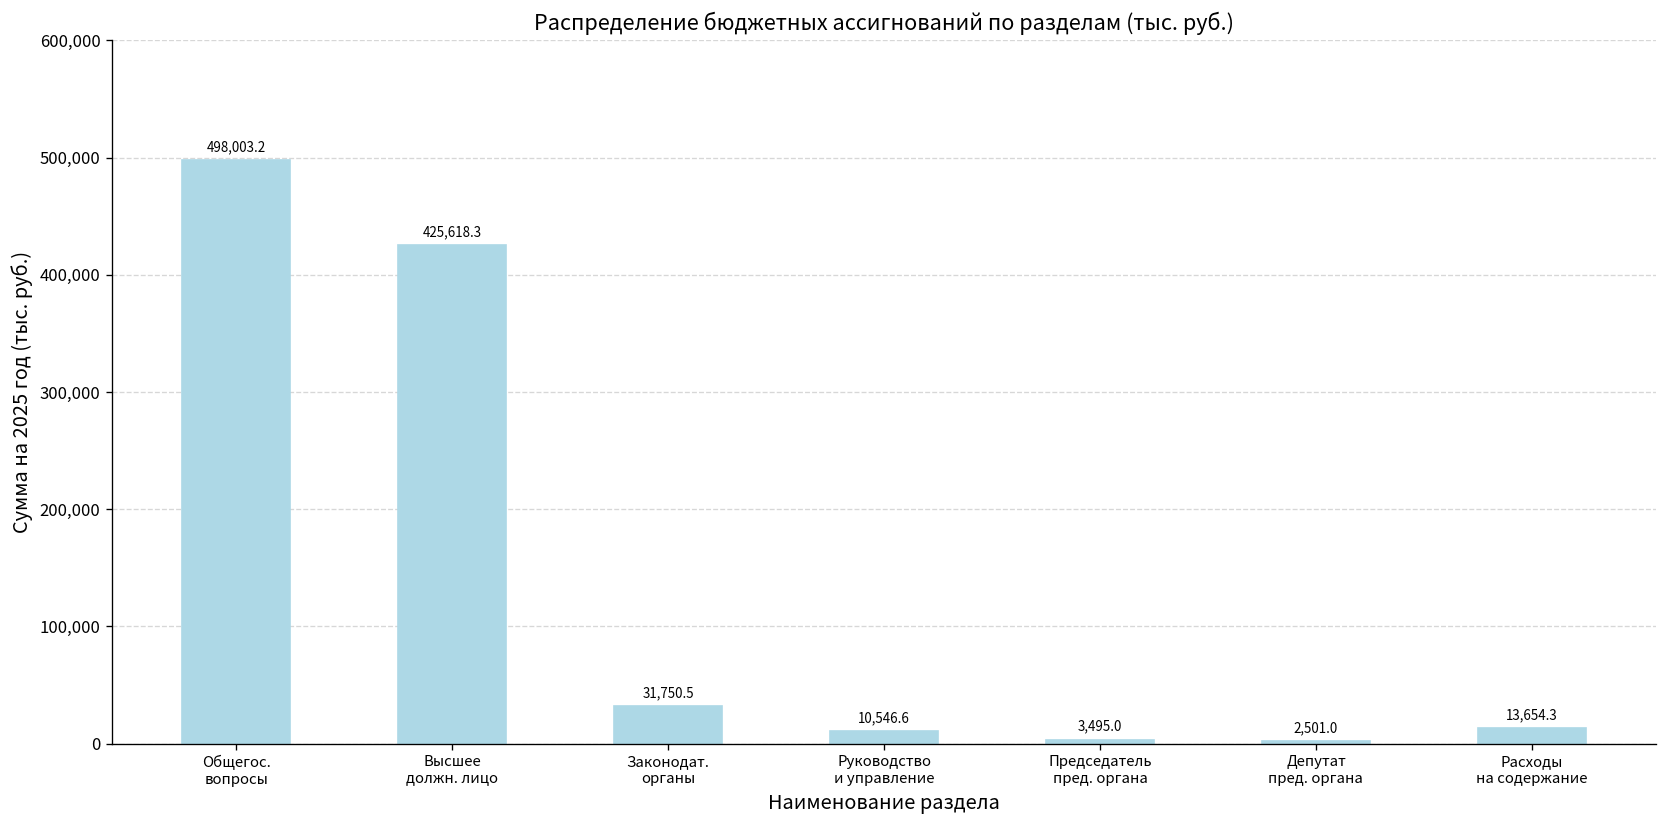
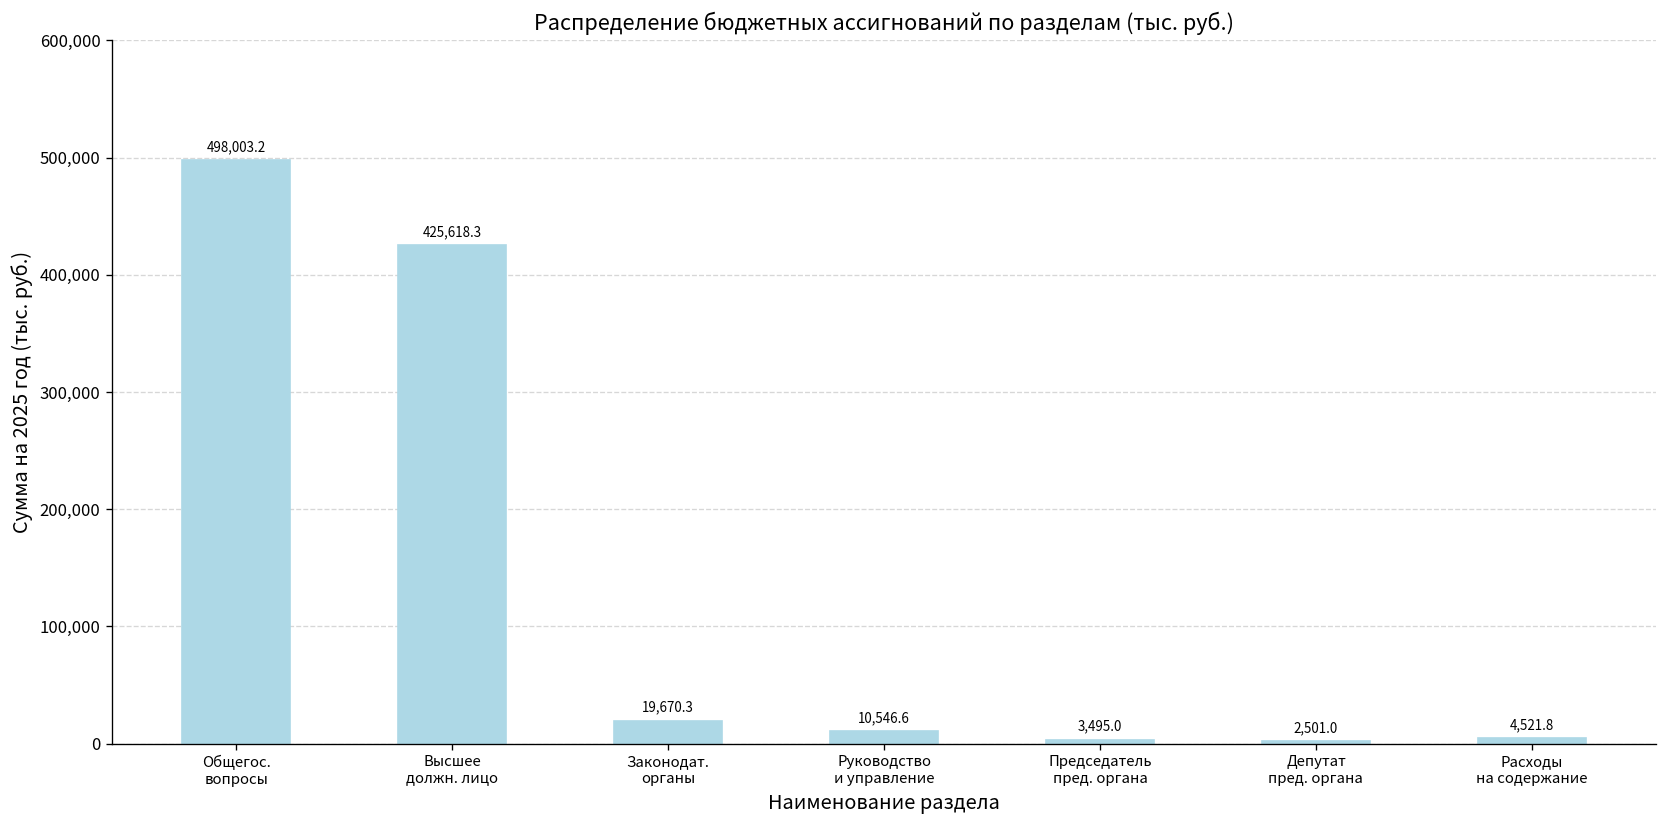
  {
    "Общегос. вопросы": "498,003.2",
    "Высшее должн. лицо": "425,618.3",
-   "Законодат. органы": "31,750.5",
+   "Законодат. органы": "19,670.3",
    "Руководство и управление": "10,546.6",
    "Председатель пред. органа": "3,495.0",
    "Депутат пред. органа": "2,501.0",
-   "Расходы на содержание": "13,654.3"
+   "Расходы на содержание": "4,521.8"
  }
